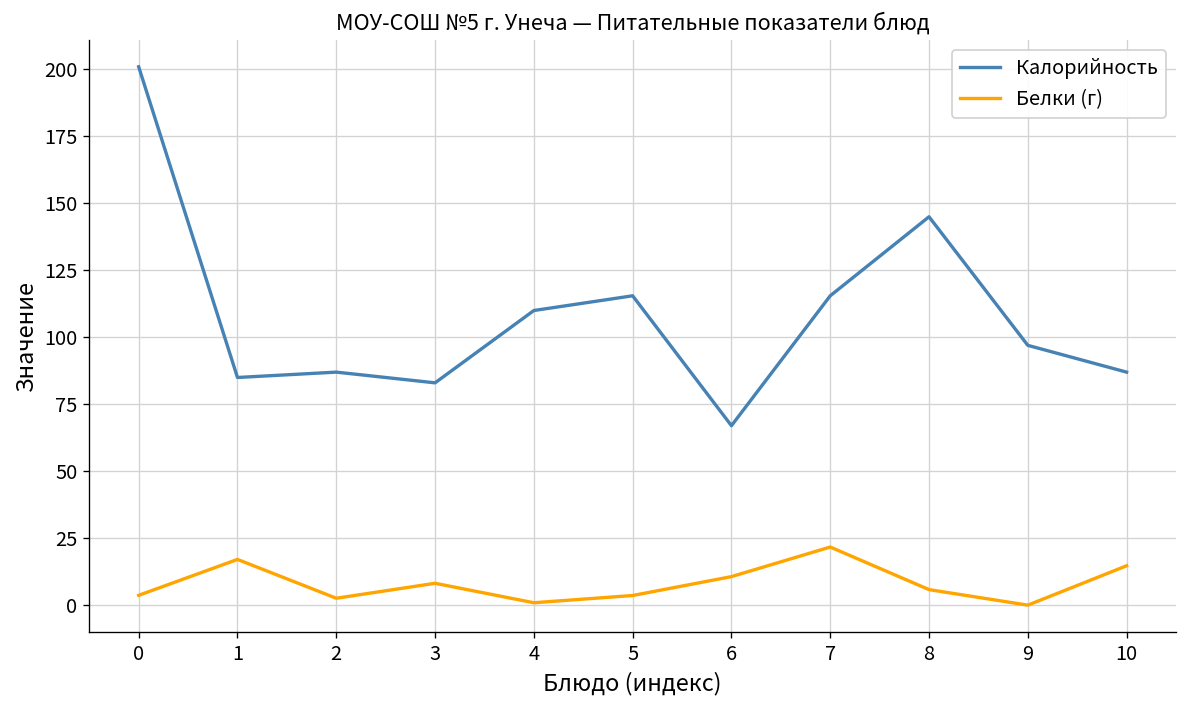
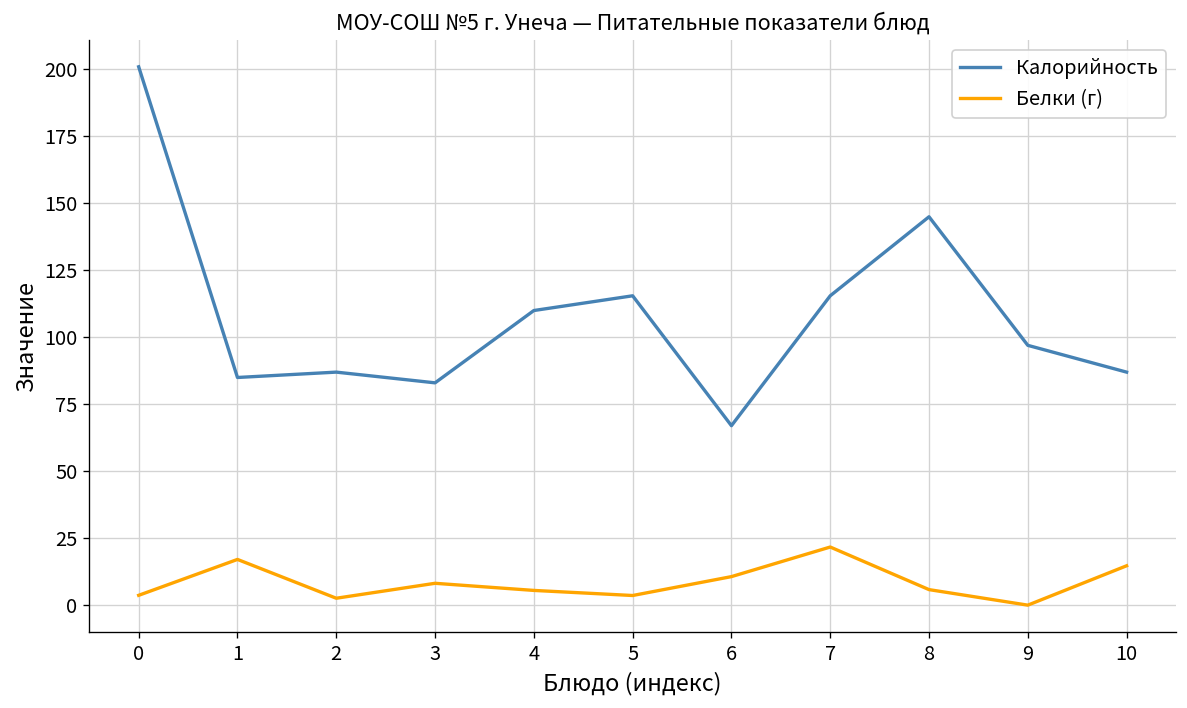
  {
    "Калорийность": {
      "0": 201,
      "1": 85,
      "2": 87,
      "3": 83,
      "4": 110,
      "5": 116,
      "6": 67,
      "7": 116,
      "8": 145,
      "9": 97,
      "10": 87
    },
    "Белки (г)": {
      "0": 4,
      "1": 17,
      "2": 3,
      "3": 8,
-     "4": 1,
+     "4": 6,
      "5": 4,
      "6": 11,
      "7": 22,
      "8": 6,
      "9": 0,
      "10": 15
    }
  }
